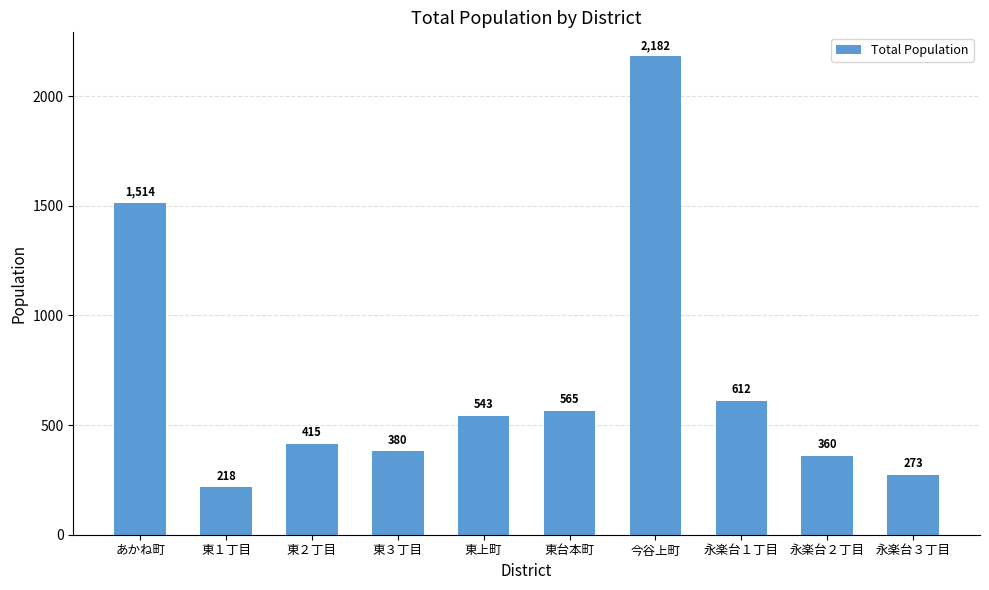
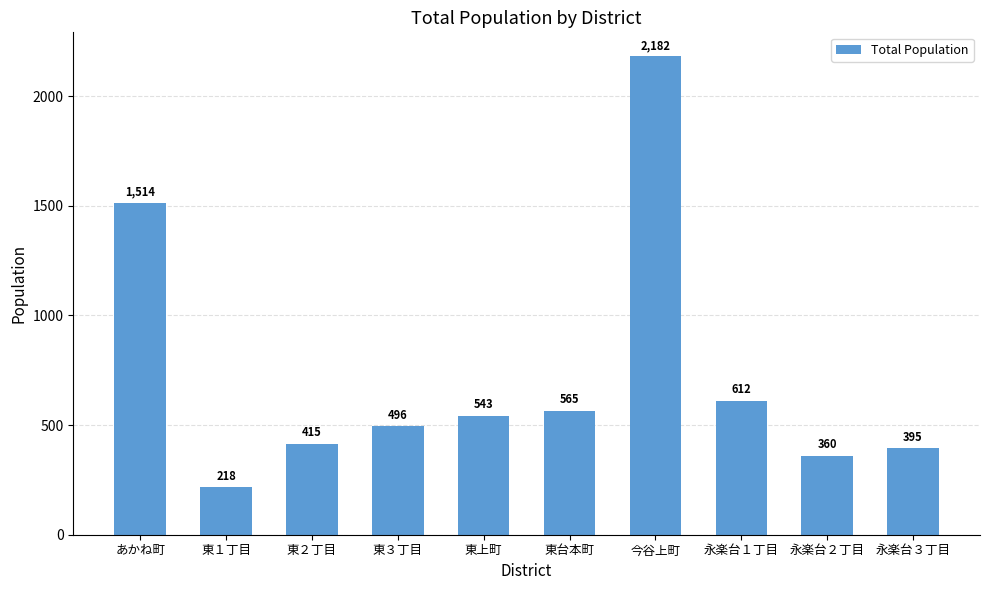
  {
    "あかね町": "1,514",
    "東１丁目": "218",
    "東２丁目": "415",
-   "東３丁目": "380",
+   "東３丁目": "496",
    "東上町": "543",
    "東台本町": "565",
    "今谷上町": "2,182",
    "永楽台１丁目": "612",
    "永楽台２丁目": "360",
-   "永楽台３丁目": "273"
+   "永楽台３丁目": "395"
  }
